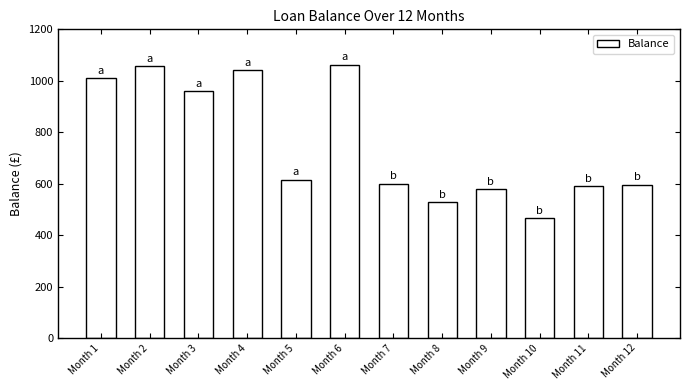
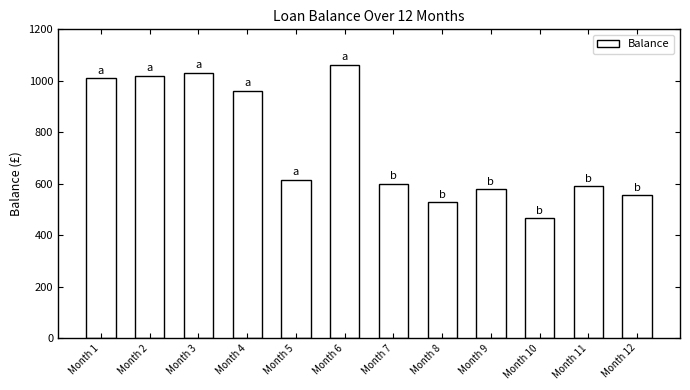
  {
    "Month 1": 1010,
-   "Month 2": 1060,
-   "Month 3": 960,
-   "Month 4": 1040,
+   "Month 2": 1020,
+   "Month 3": 1030,
+   "Month 4": 960,
    "Month 5": 610,
    "Month 6": 1060,
    "Month 7": 600,
    "Month 8": 530,
    "Month 9": 580,
    "Month 10": 470,
    "Month 11": 590,
-   "Month 12": 600
+   "Month 12": 560
  }
